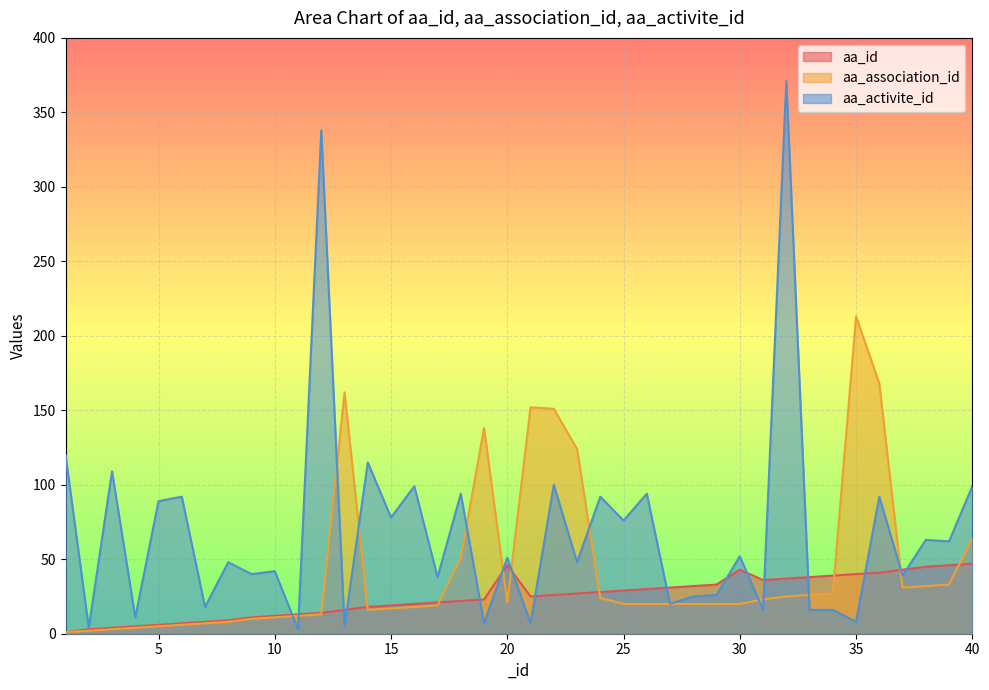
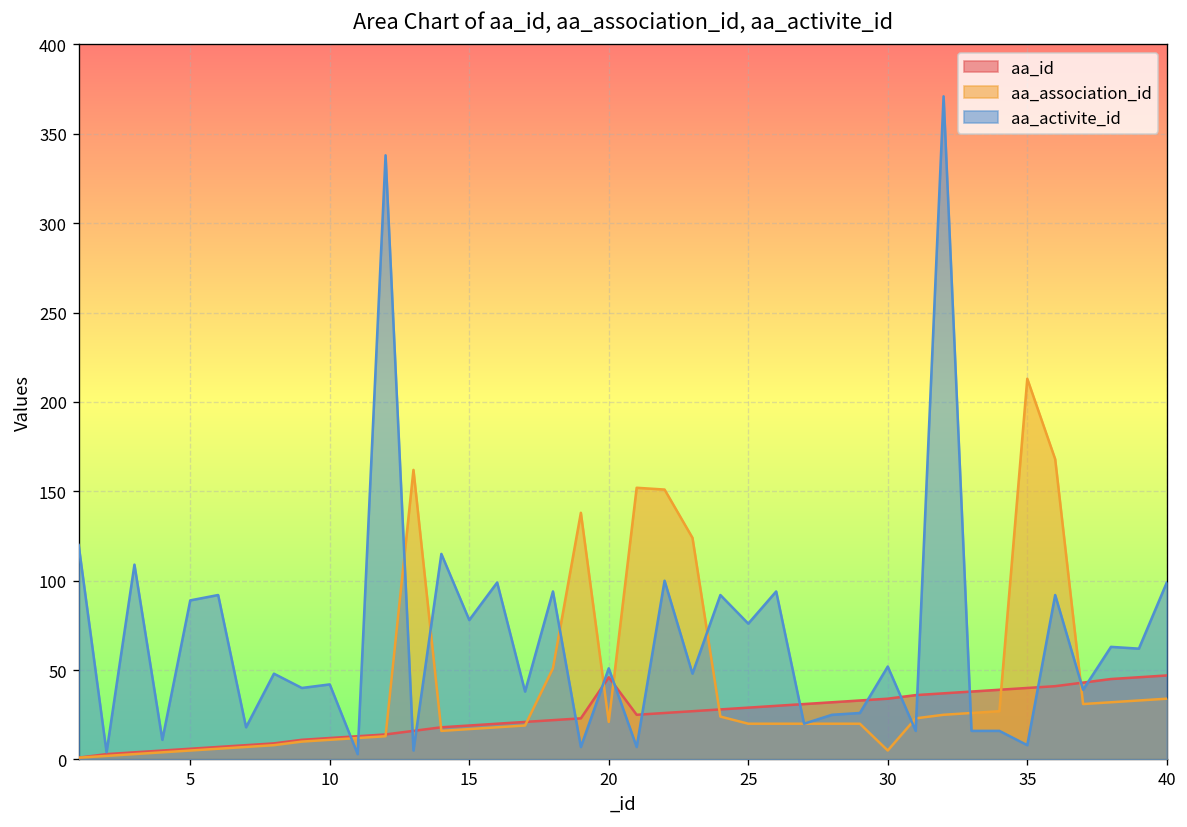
  {
    "aa_id": {
      "15": 19,
      "20": 46,
      "25": 29,
-     "30": 43,
+     "30": 34,
      "35": 40,
      "40": 47
    },
    "aa_association_id": {
      "15": 17,
      "20": 21,
      "25": 20,
-     "30": 20,
+     "30": 5,
      "35": 213,
-     "40": 64
+     "40": 34
    },
    "aa_activite_id": {
      "5": 89,
      "10": 42,
      "15": 78,
      "20": 51,
      "25": 76,
      "30": 52,
      "35": 8,
      "40": 99
    }
  }
